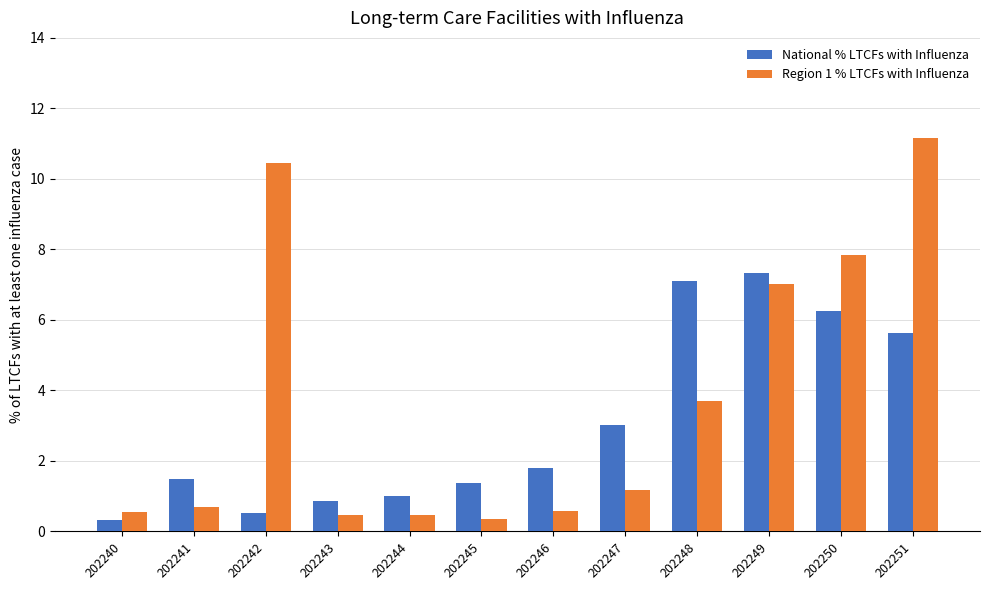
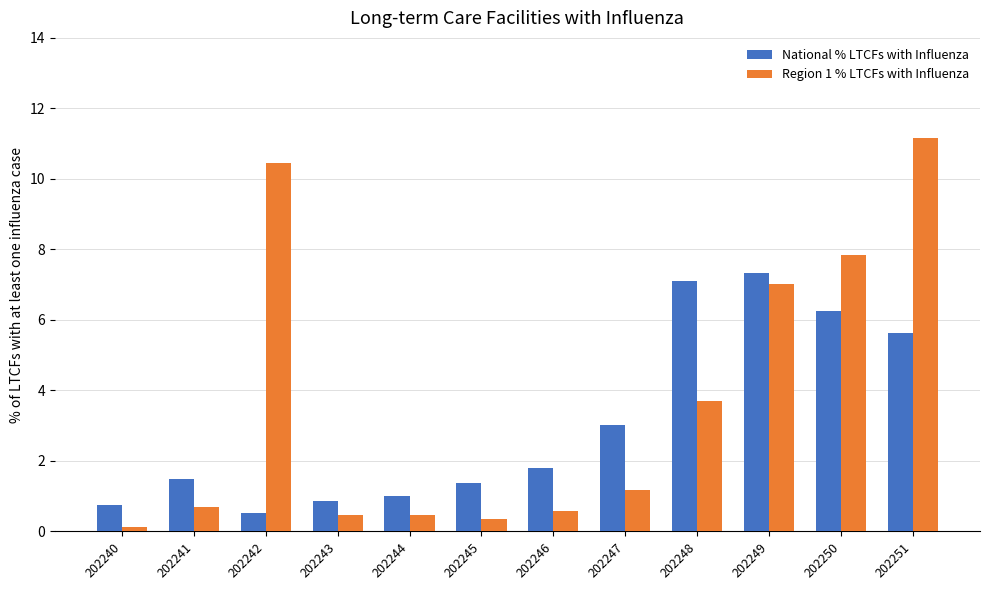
  {
    "National % LTCFs with Influenza": {
-     "202240": 0.3,
+     "202240": 0.7,
      "202241": 1.5,
      "202242": 0.5,
      "202243": 0.9,
      "202244": 1.0,
      "202245": 1.4,
      "202246": 1.8,
      "202247": 3.0,
      "202248": 7.1,
      "202249": 7.3,
      "202250": 6.2,
      "202251": 5.6
    },
    "Region 1 % LTCFs with Influenza": {
-     "202240": 0.6,
+     "202240": 0.1,
      "202241": 0.7,
      "202242": 10.4,
      "202243": 0.5,
      "202244": 0.5,
      "202245": 0.3,
      "202246": 0.6,
      "202247": 1.2,
      "202248": 3.7,
      "202249": 7.0,
      "202250": 7.9,
      "202251": 11.2
    }
  }
